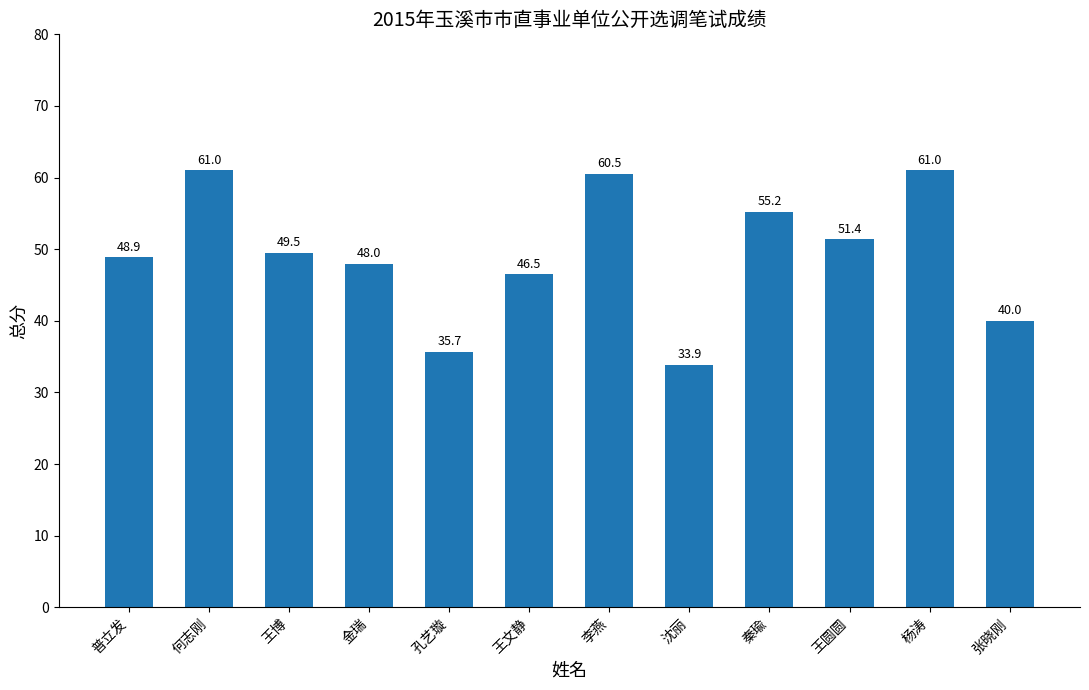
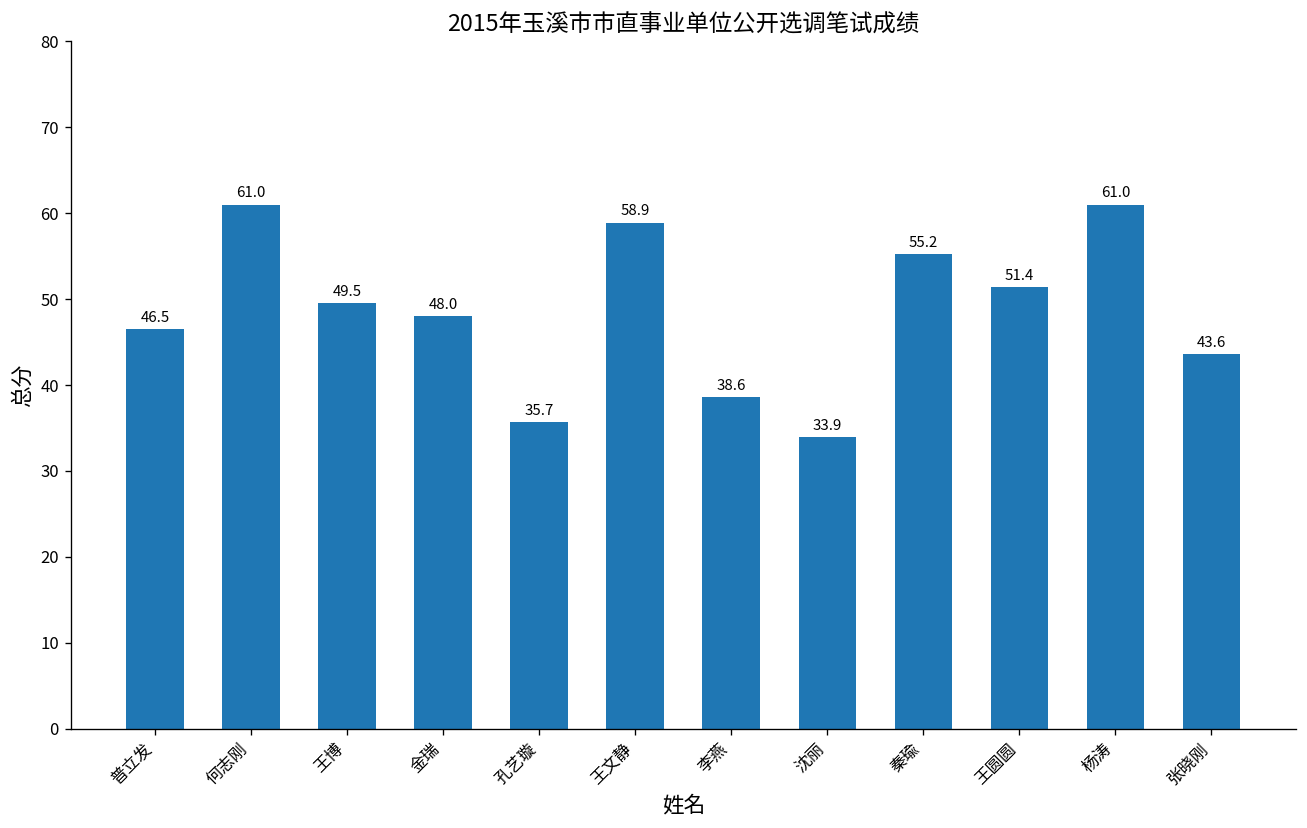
  {
-   "普立发": 48.9,
+   "普立发": 46.5,
    "何志刚": 61.0,
    "王博": 49.5,
    "金瑞": 48.0,
    "孔艺璇": 35.7,
-   "王文静": 46.5,
-   "李燕": 60.5,
+   "王文静": 58.9,
+   "李燕": 38.6,
    "沈丽": 33.9,
    "秦瑜": 55.2,
    "王圆圆": 51.4,
    "杨涛": 61.0,
-   "张晓刚": 40.0
+   "张晓刚": 43.6
  }
